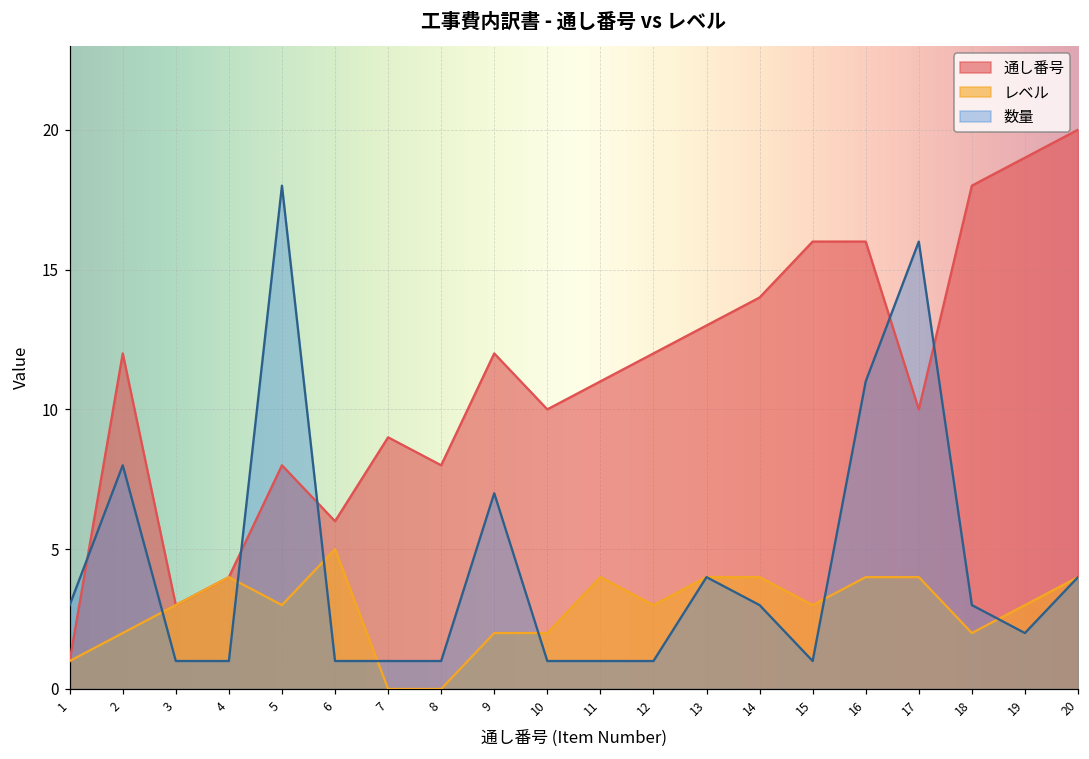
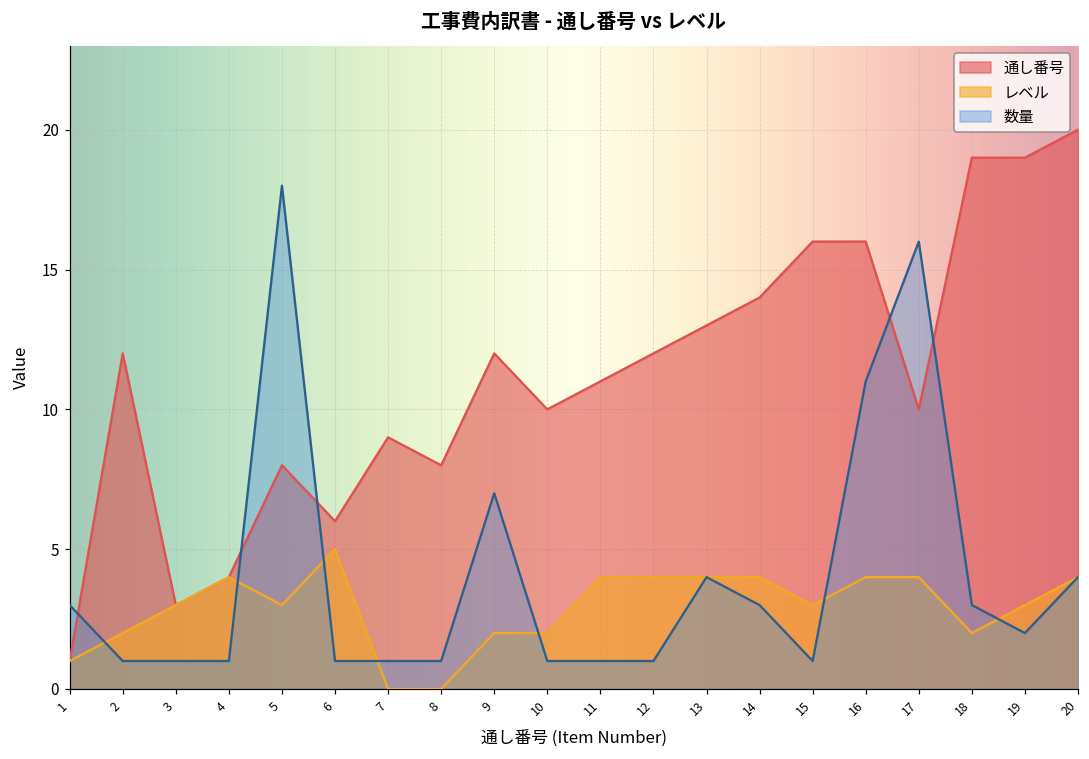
  {
    "通し番号": {
      "2": 12,
      "5": 8,
      "6": 6,
      "7": 9,
      "8": 8,
      "9": 12,
      "10": 10,
      "11": 11,
      "12": 12,
      "13": 13,
      "14": 14,
      "15": 16,
      "16": 16,
      "17": 10,
-     "18": 18,
+     "18": 19,
      "19": 19,
      "20": 20
    },
    "レベル": {
      "2": 2,
      "5": 3,
      "6": 5,
      "7": 0,
      "8": 0,
      "9": 2,
      "10": 2,
      "11": 4,
-     "12": 3,
+     "12": 4,
      "14": 4,
      "15": 3,
      "16": 4,
      "17": 4,
      "18": 2,
      "19": 3
    },
    "数量": {
      "1": 3,
-     "2": 8,
+     "2": 1,
      "3": 1,
      "4": 1,
      "5": 18,
      "6": 1,
      "7": 1,
      "8": 1,
      "9": 7,
      "10": 1,
      "11": 1,
      "12": 1,
      "14": 3,
      "15": 1,
      "16": 11,
      "17": 16,
      "18": 3,
      "19": 2
    }
  }
